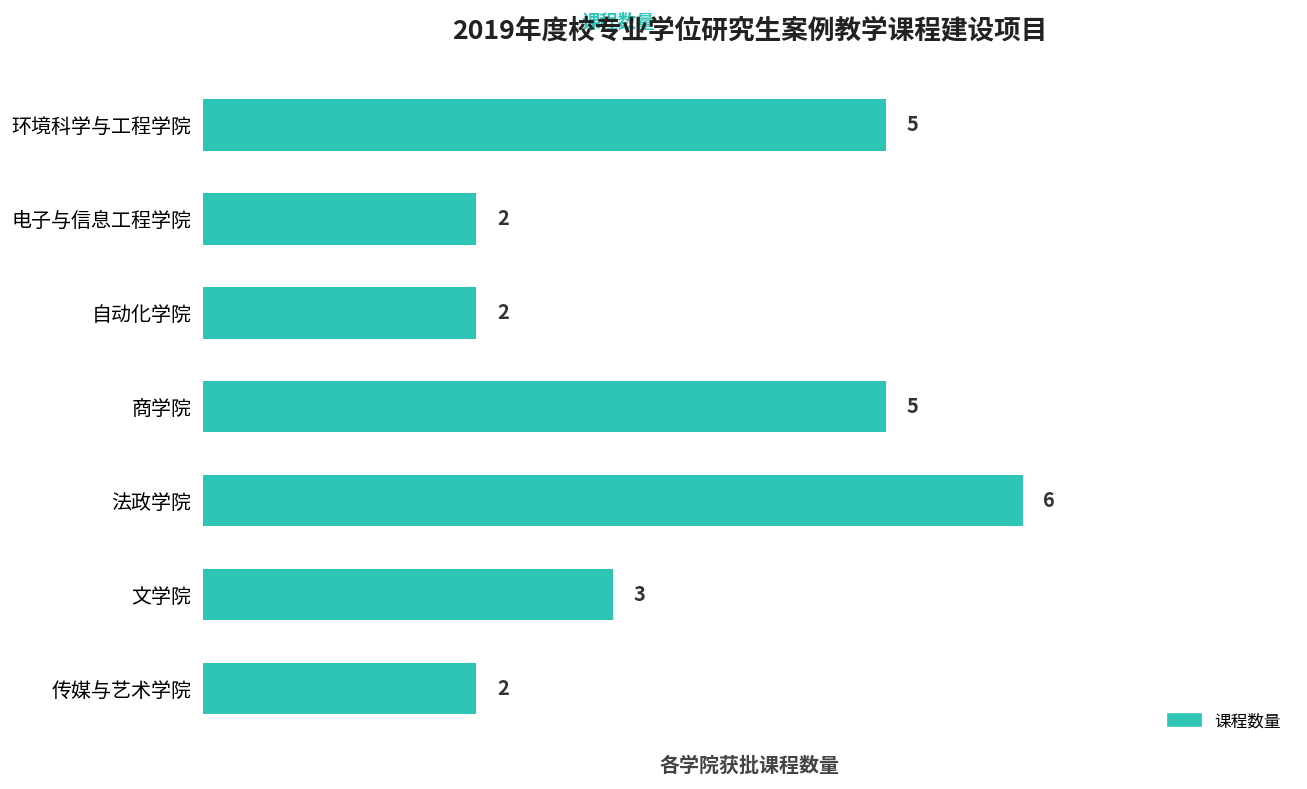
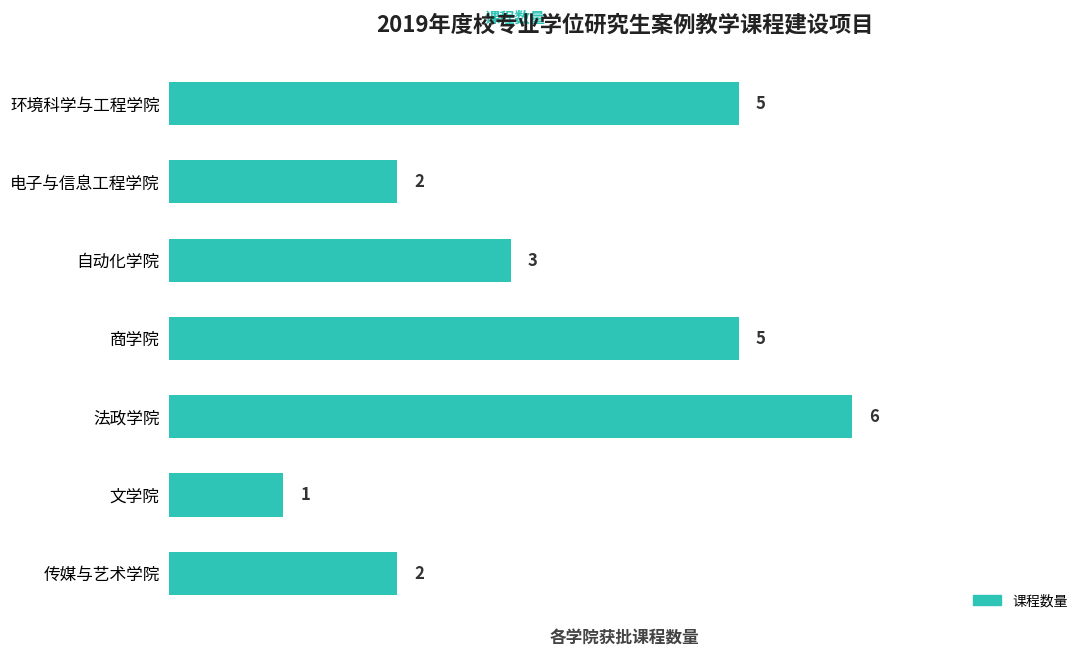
  {
    "环境科学与工程学院": 5,
    "电子与信息工程学院": 2,
-   "自动化学院": 2,
+   "自动化学院": 3,
    "商学院": 5,
    "法政学院": 6,
-   "文学院": 3,
+   "文学院": 1,
    "传媒与艺术学院": 2
  }
